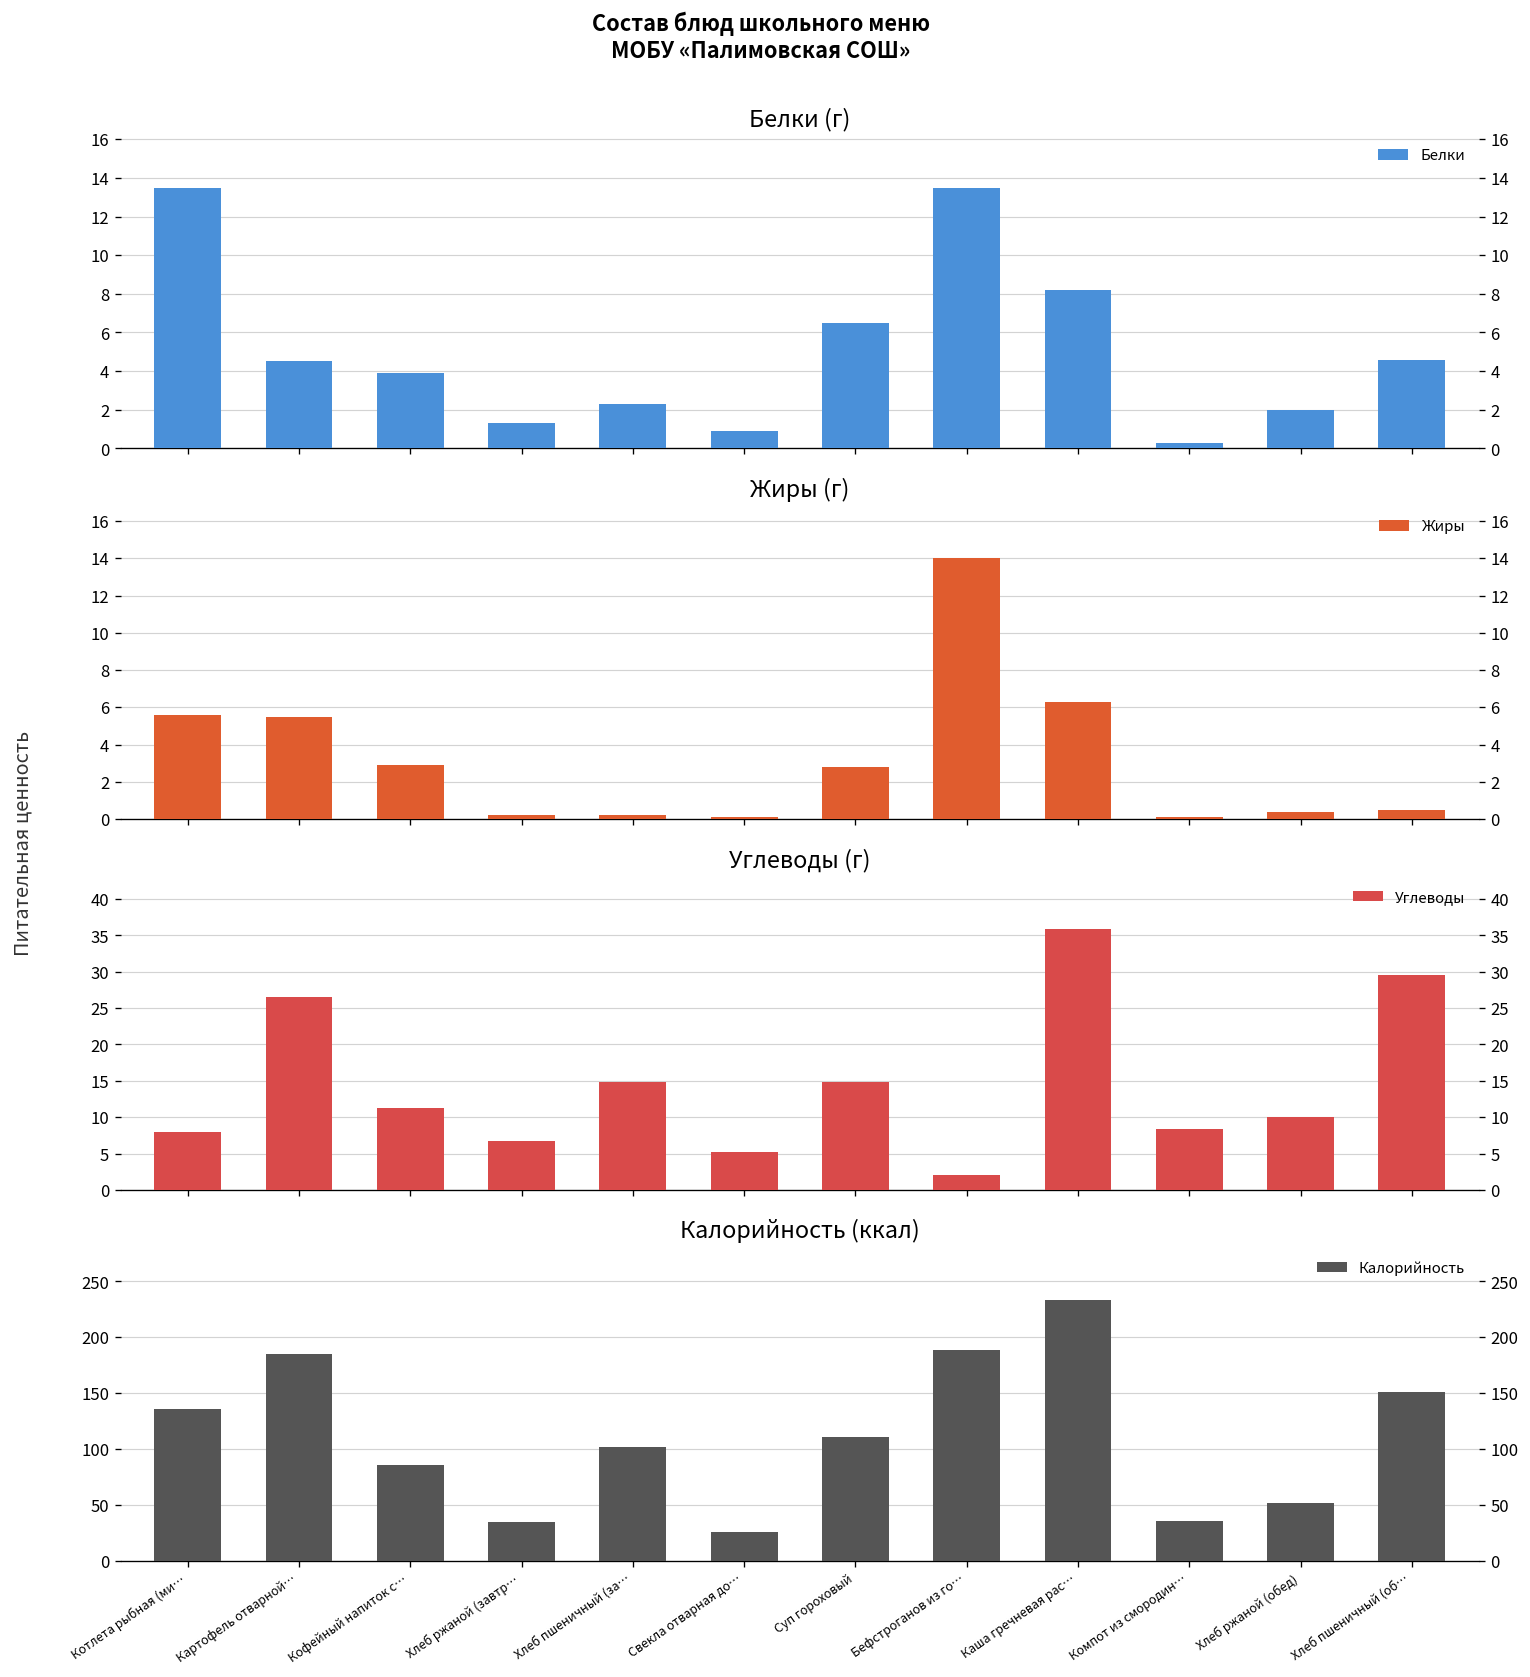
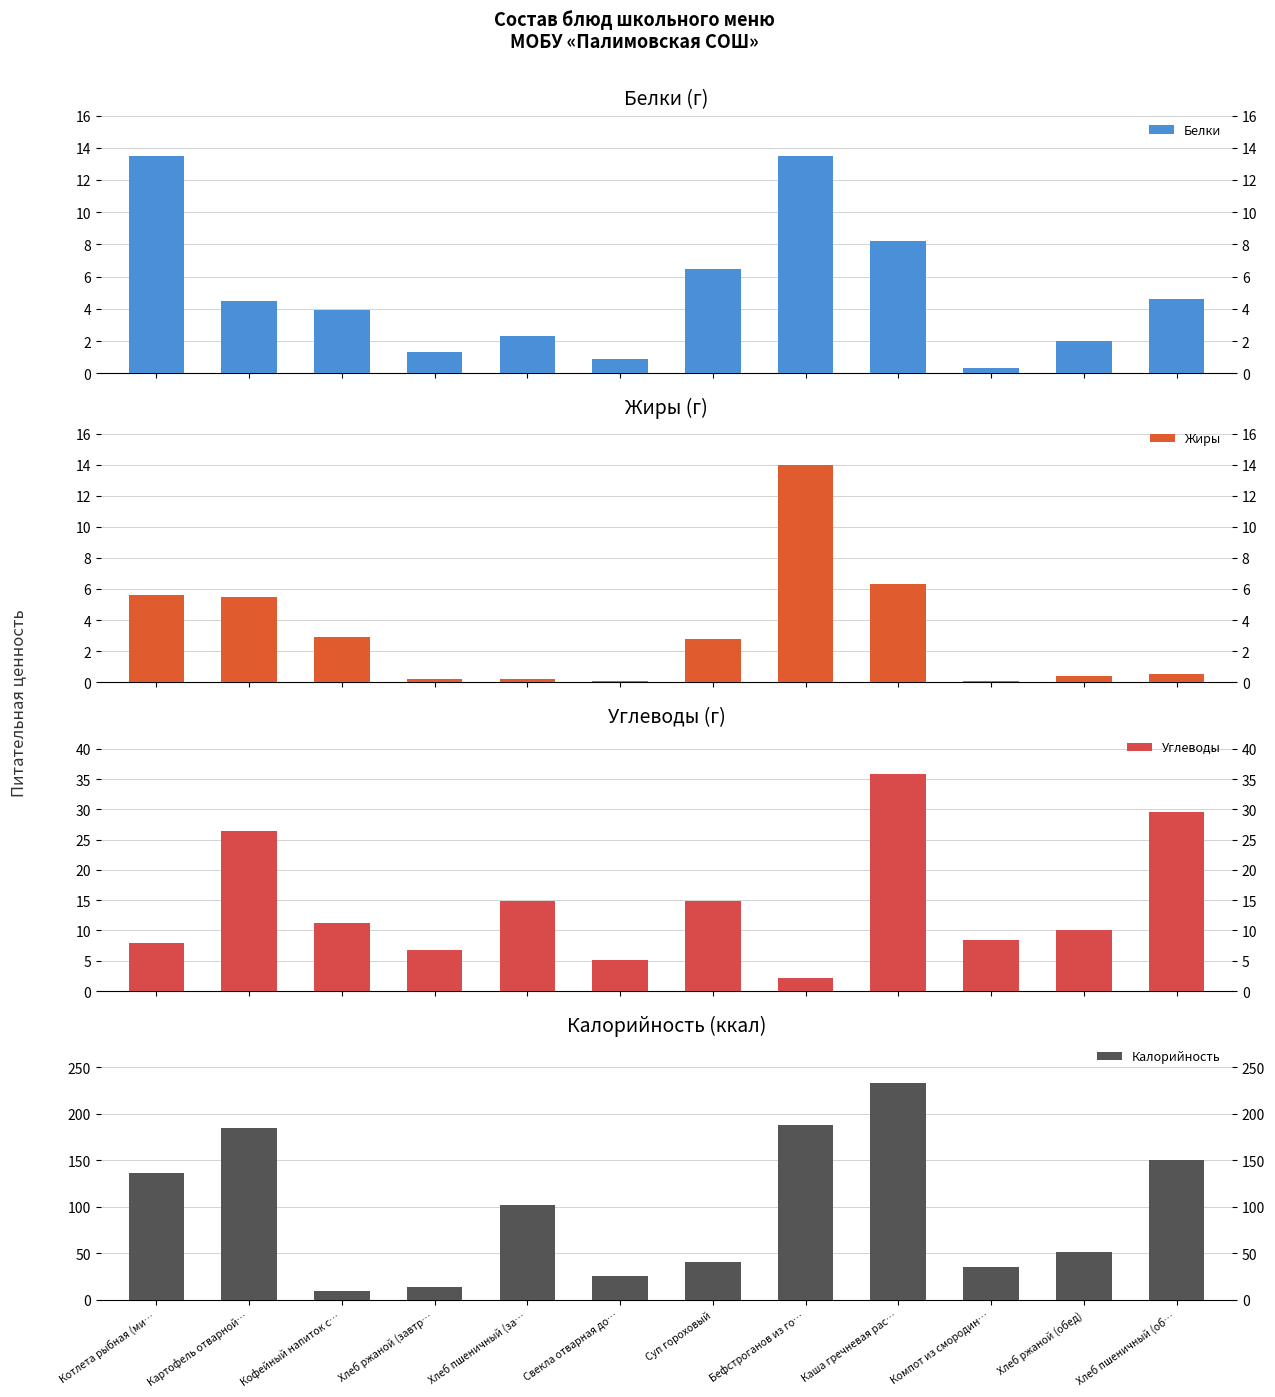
  {
    "Калорийность (ккал)": {
      "Котлета рыбная (ми…": 140,
      "Картофель отварной…": 190,
-     "Кофейный напиток с…": 90,
-     "Хлеб ржаной (завтр…": 30,
+     "Кофейный напиток с…": 10,
+     "Хлеб ржаной (завтр…": 10,
      "Хлеб пшеничный (за…": 100,
      "Свекла отварная до…": 30,
-     "Суп гороховый": 110,
+     "Суп гороховый": 40,
      "Бефстроганов из го…": 190,
      "Каша гречневая рас…": 230,
      "Компот из смородин…": 40,
      "Хлеб ржаной (обед)": 50,
      "Хлеб пшеничный (об…": 150
    }
  }
